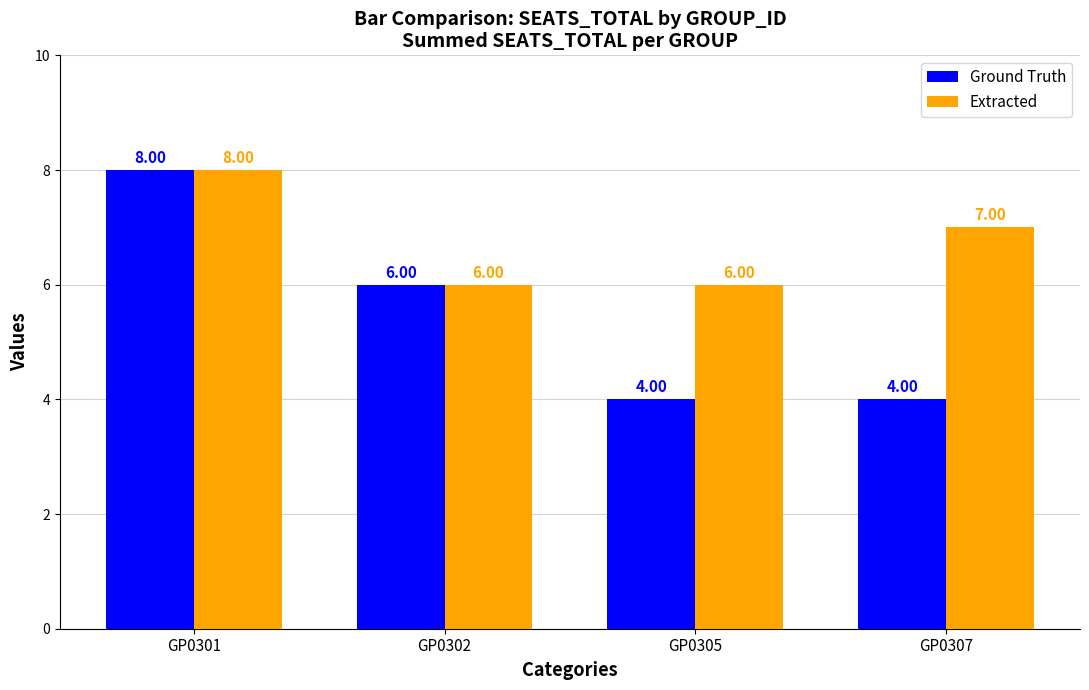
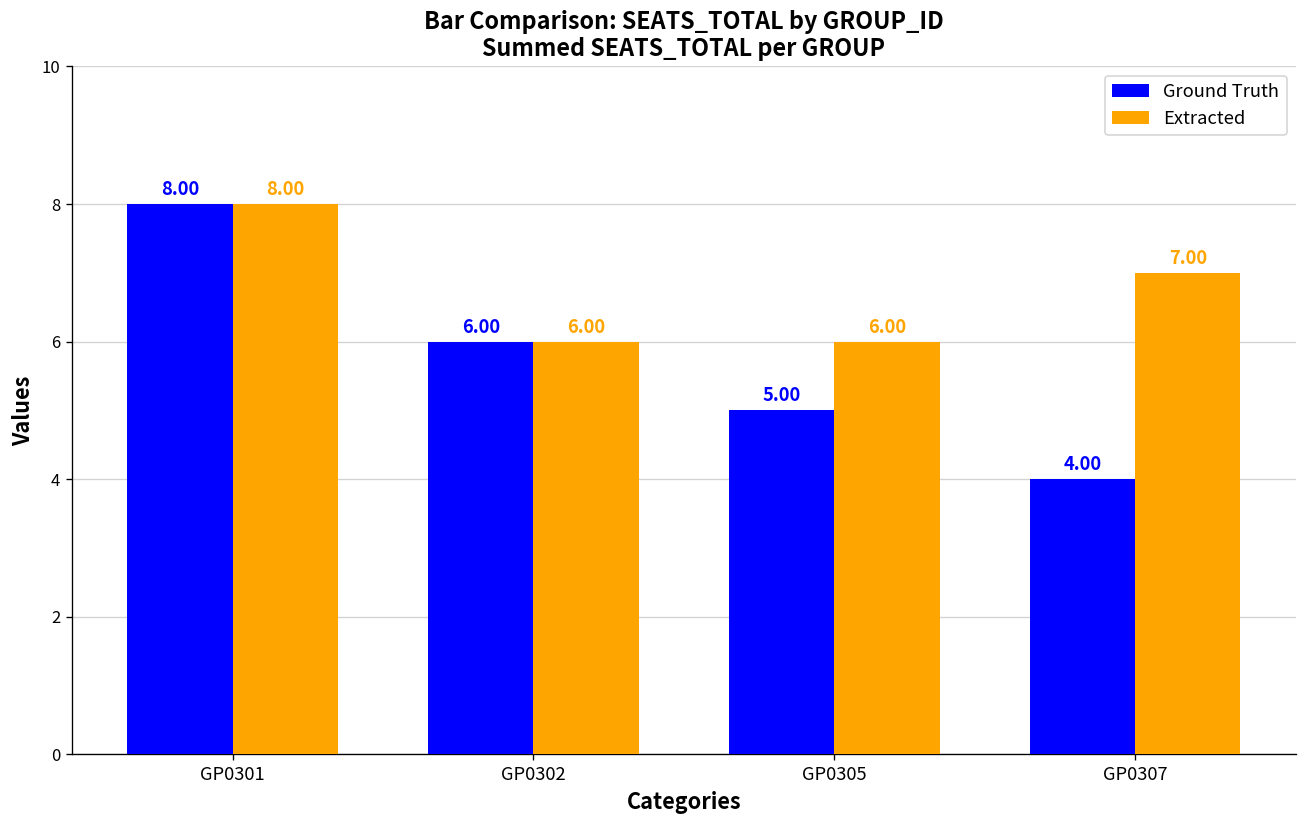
  {
    "Ground Truth": {
      "GP0301": 8.00,
      "GP0302": 6.00,
-     "GP0305": 4.00,
+     "GP0305": 5.00,
      "GP0307": 4.00
    },
    "Extracted": {
      "GP0301": 8.00,
      "GP0302": 6.00,
      "GP0305": 6.00,
      "GP0307": 7.00
    }
  }
